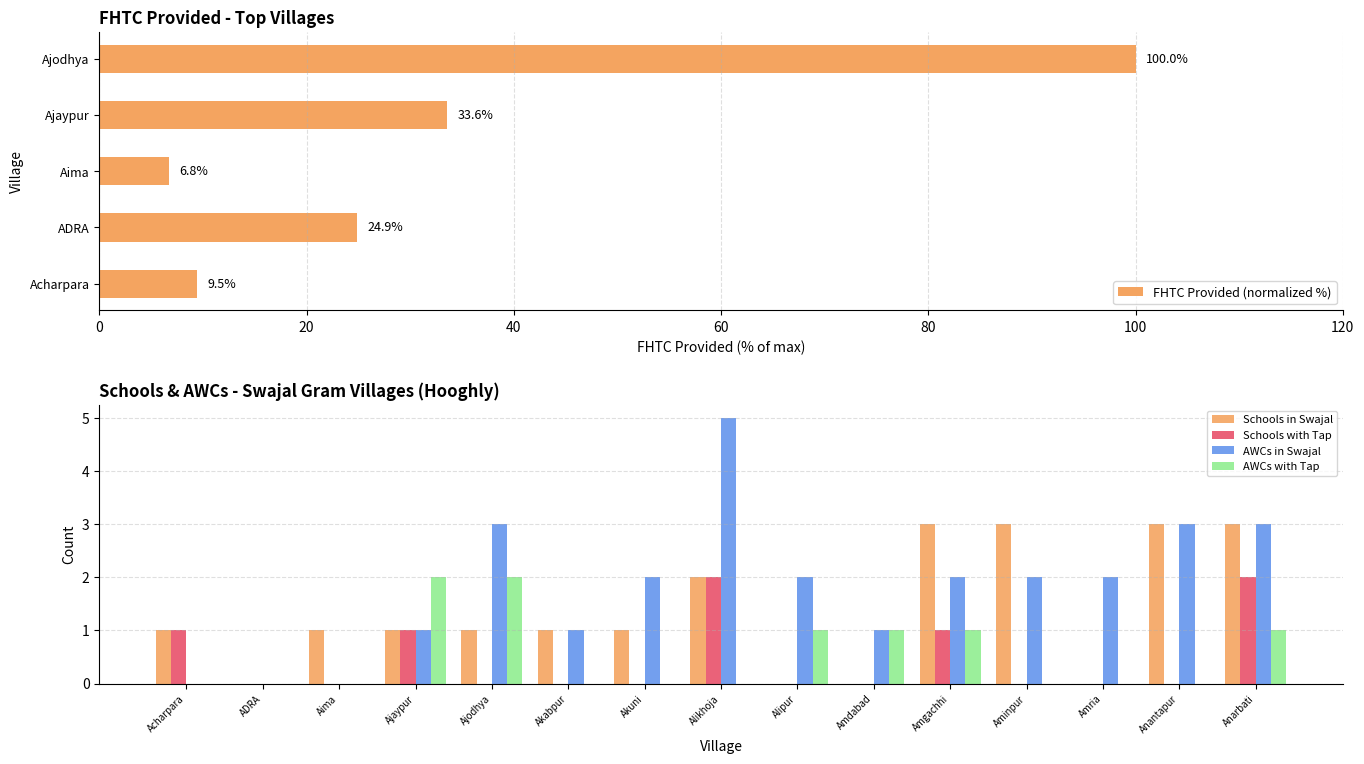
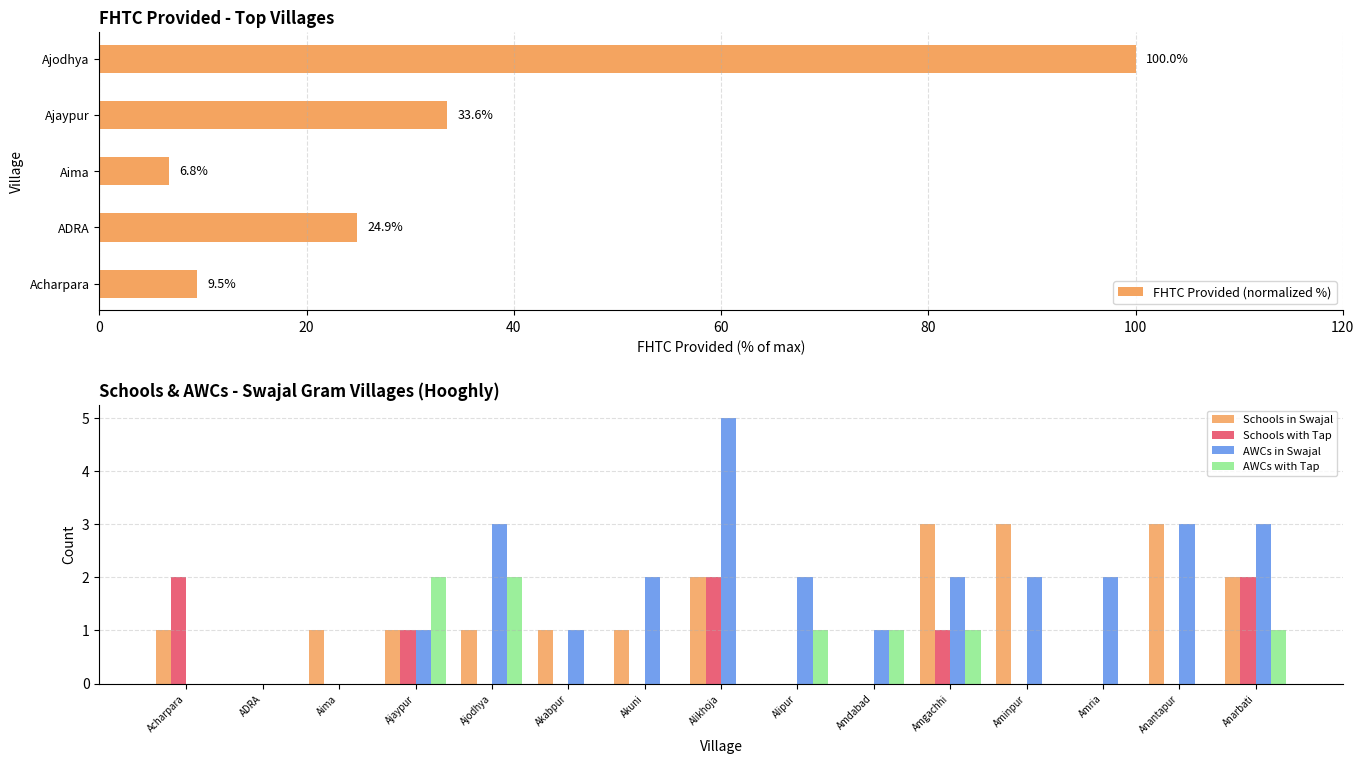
  {
    "FHTC Provided - Top Villages": {
      "Ajodhya": "100.0%",
      "Ajaypur": "33.6%",
      "Aima": "6.8%",
      "ADRA": "24.9%",
      "Acharpara": "9.5%"
    },
    "Schools & AWCs - Swajal Gram Villages (Hooghly)": {
      "Schools in Swajal": {
        "Acharpara": "1",
        "ADRA": "0",
        "Aima": "1",
        "Ajaypur": "1",
        "Ajodhya": "1",
        "Akabpur": "1",
        "Akuni": "1",
        "Alikhoja": "2",
        "Alipur": "0",
        "Amdabad": "0",
        "Amgachhi": "3",
        "Aminpur": "3",
        "Amria": "0",
        "Anantapur": "3",
-       "Anarbati": "3"
+       "Anarbati": "2"
      },
      "Schools with Tap": {
-       "Acharpara": "1",
+       "Acharpara": "2",
        "ADRA": "0",
        "Aima": "0",
        "Ajaypur": "1",
        "Ajodhya": "0",
        "Akabpur": "0",
        "Akuni": "0",
        "Alikhoja": "2",
        "Alipur": "0",
        "Amdabad": "0",
        "Amgachhi": "1",
        "Aminpur": "0",
        "Amria": "0",
        "Anantapur": "0",
        "Anarbati": "2"
      },
      "AWCs in Swajal": {
        "Acharpara": "0",
        "ADRA": "0",
        "Aima": "0",
        "Ajaypur": "1",
        "Ajodhya": "3",
        "Akabpur": "1",
        "Akuni": "2",
        "Alikhoja": "5",
        "Alipur": "2",
        "Amdabad": "1",
        "Amgachhi": "2",
        "Aminpur": "2",
        "Amria": "2",
        "Anantapur": "3",
        "Anarbati": "3"
      },
      "AWCs with Tap": {
        "Acharpara": "0",
        "ADRA": "0",
        "Aima": "0",
        "Ajaypur": "2",
        "Ajodhya": "2",
        "Akabpur": "0",
        "Akuni": "0",
        "Alikhoja": "0",
        "Alipur": "1",
        "Amdabad": "1",
        "Amgachhi": "1",
        "Aminpur": "0",
        "Amria": "0",
        "Anantapur": "0",
        "Anarbati": "1"
      }
    }
  }
